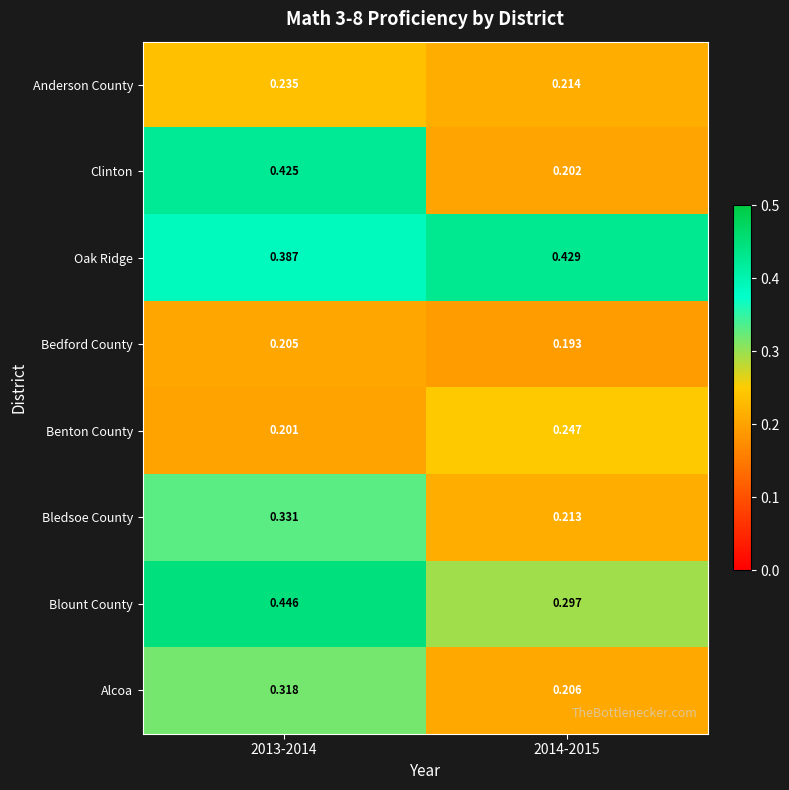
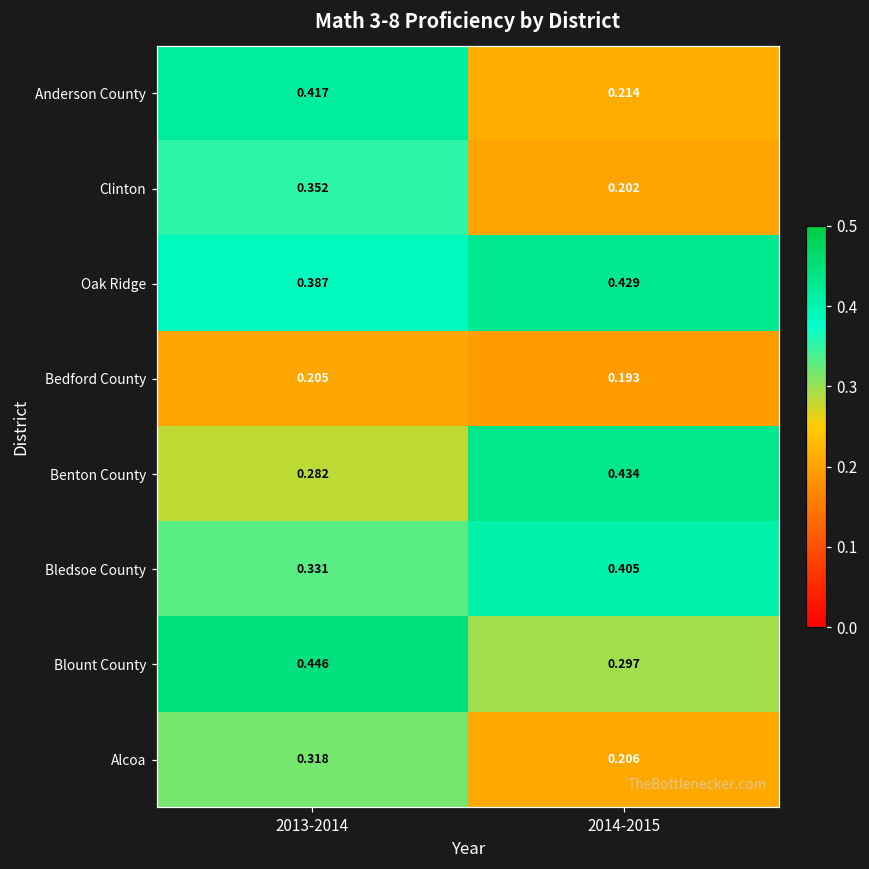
  {
    "Anderson County": {
-     "2013-2014": 0.235,
+     "2013-2014": 0.417,
      "2014-2015": 0.214
    },
    "Clinton": {
-     "2013-2014": 0.425,
+     "2013-2014": 0.352,
      "2014-2015": 0.202
    },
    "Oak Ridge": {
      "2013-2014": 0.387,
      "2014-2015": 0.429
    },
    "Bedford County": {
      "2013-2014": 0.205,
      "2014-2015": 0.193
    },
    "Benton County": {
-     "2013-2014": 0.201,
-     "2014-2015": 0.247
+     "2013-2014": 0.282,
+     "2014-2015": 0.434
    },
    "Bledsoe County": {
      "2013-2014": 0.331,
-     "2014-2015": 0.213
+     "2014-2015": 0.405
    },
    "Blount County": {
      "2013-2014": 0.446,
      "2014-2015": 0.297
    },
    "Alcoa": {
      "2013-2014": 0.318
    }
  }
